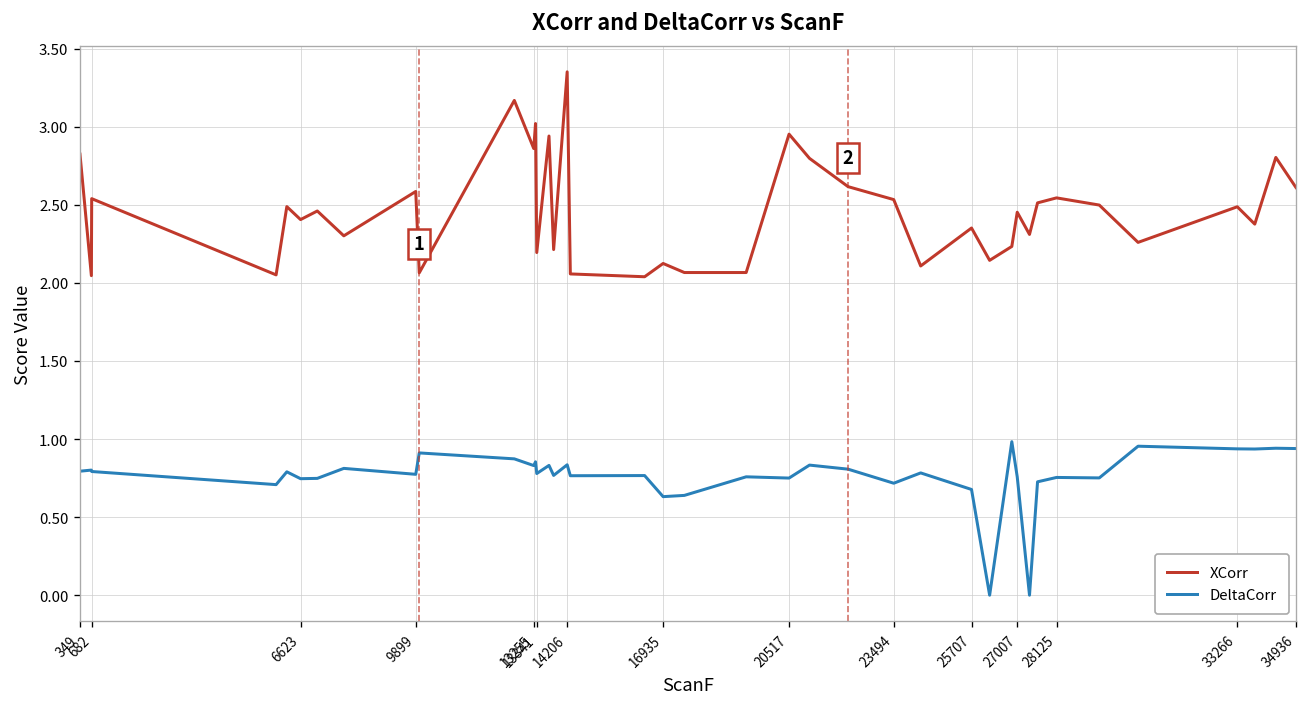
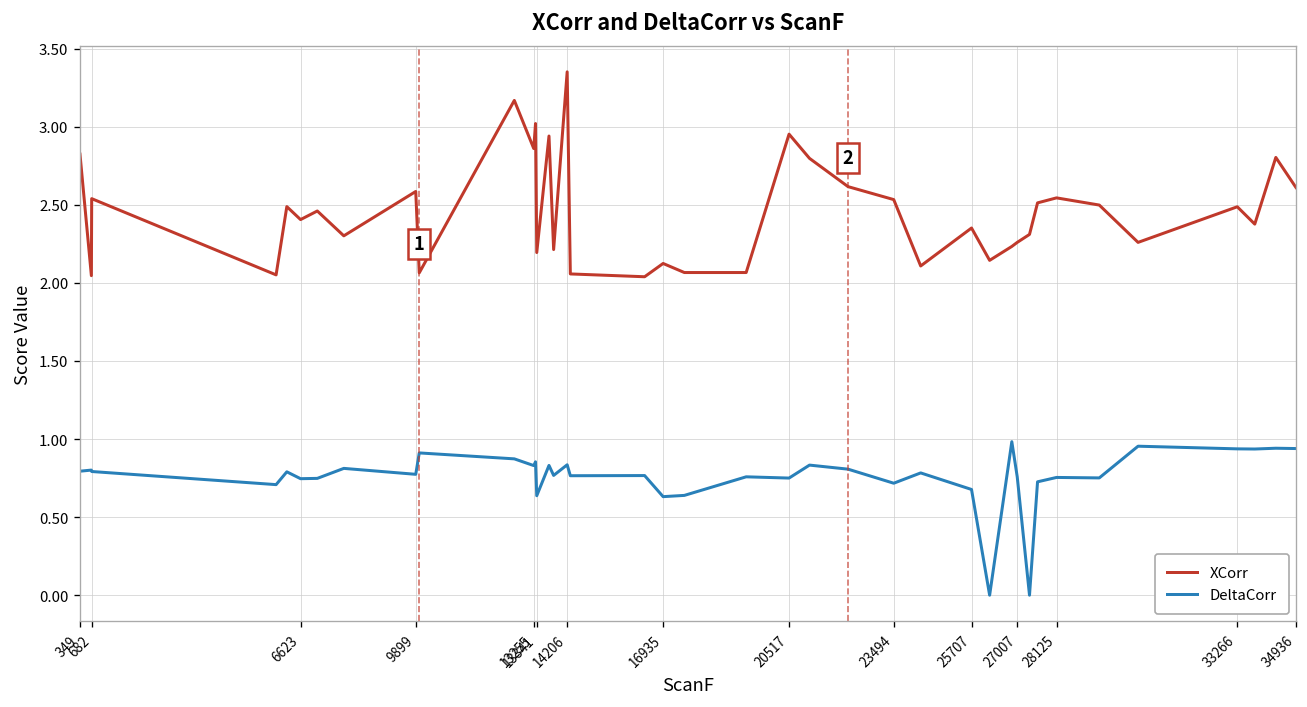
  {
    "XCorr": {
      "349": 2.82,
      "682": 2.54,
      "6623": 2.41,
      "9899": 2.59,
      "13255": 2.86,
      "13341": 2.19,
      "14206": 3.35,
      "16935": 2.12,
      "20517": 2.95,
      "23494": 2.53,
      "25707": 2.35,
-     "27007": 2.45,
+     "27007": 2.26,
      "28125": 2.54,
      "33266": 2.49,
      "34936": 2.61
    },
    "DeltaCorr": {
      "349": 0.79,
      "682": 0.79,
      "6623": 0.75,
      "9899": 0.77,
      "13255": 0.83,
-     "13341": 0.78,
+     "13341": 0.64,
      "14206": 0.84,
      "16935": 0.63,
      "20517": 0.75,
      "23494": 0.72,
      "25707": 0.68,
      "27007": 0.76,
      "28125": 0.75,
      "33266": 0.94,
      "34936": 0.94
    }
  }
